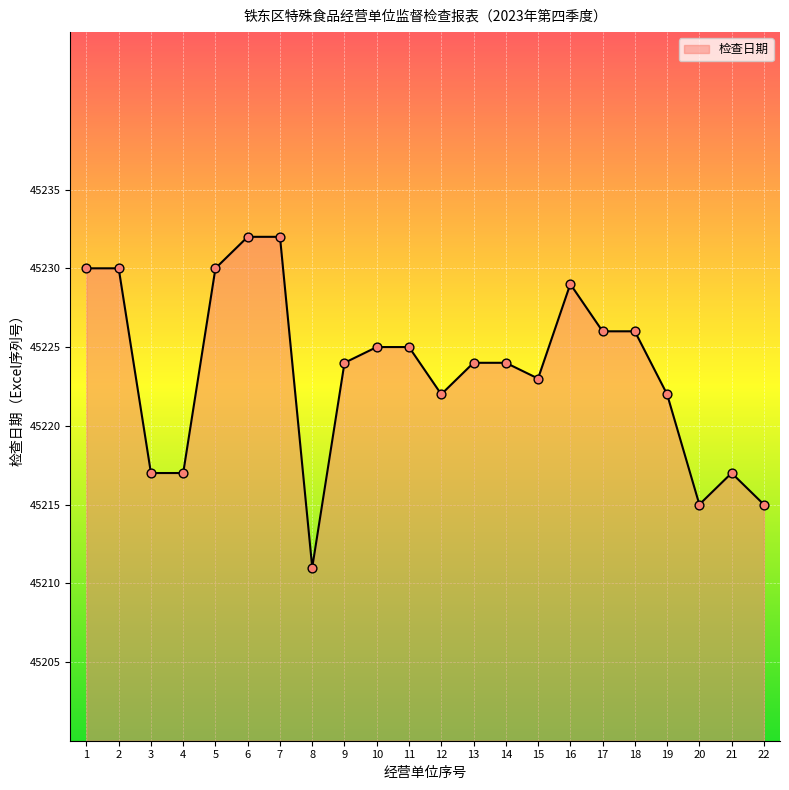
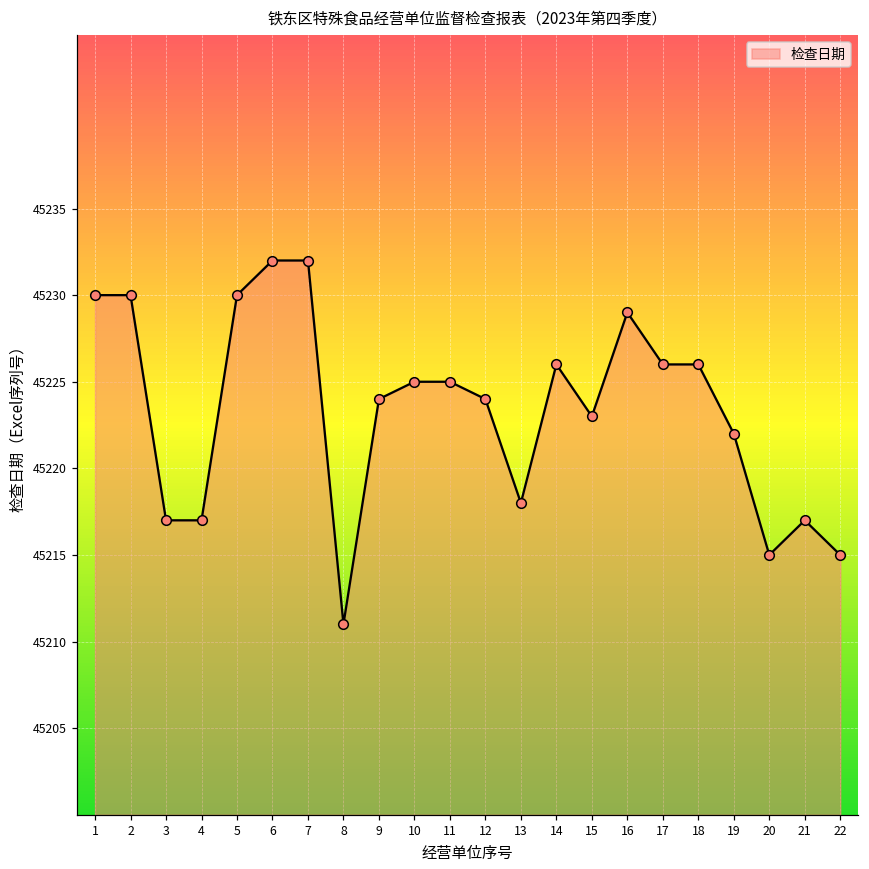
  {
    "1": 45230,
    "2": 45230,
    "3": 45217,
    "4": 45217,
    "5": 45230,
    "6": 45232,
    "7": 45232,
    "8": 45211,
    "9": 45224,
    "10": 45225,
    "11": 45225,
-   "12": 45222,
-   "13": 45224,
-   "14": 45224,
+   "12": 45224,
+   "13": 45218,
+   "14": 45226,
    "15": 45223,
    "16": 45229,
    "17": 45226,
    "18": 45226,
    "19": 45222,
    "20": 45215,
    "21": 45217,
    "22": 45215
  }
